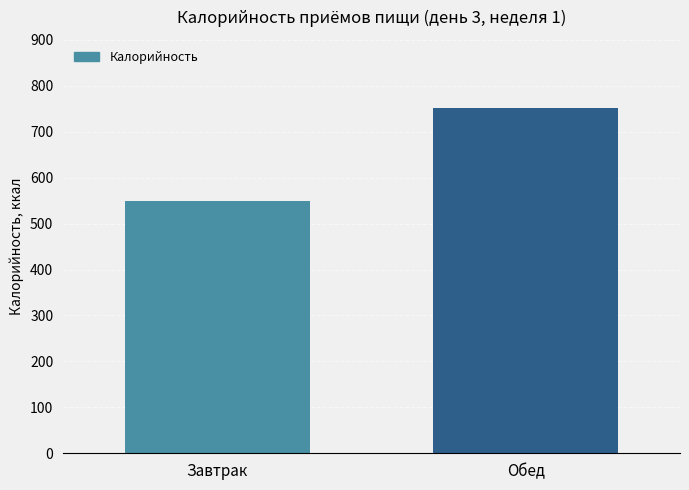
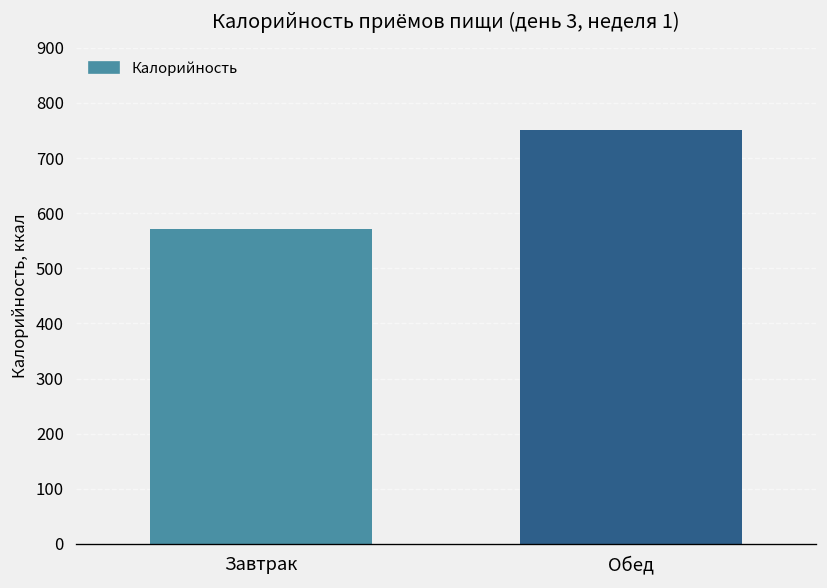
  {
-   "Завтрак": 550,
+   "Завтрак": 570,
    "Обед": 750
  }
